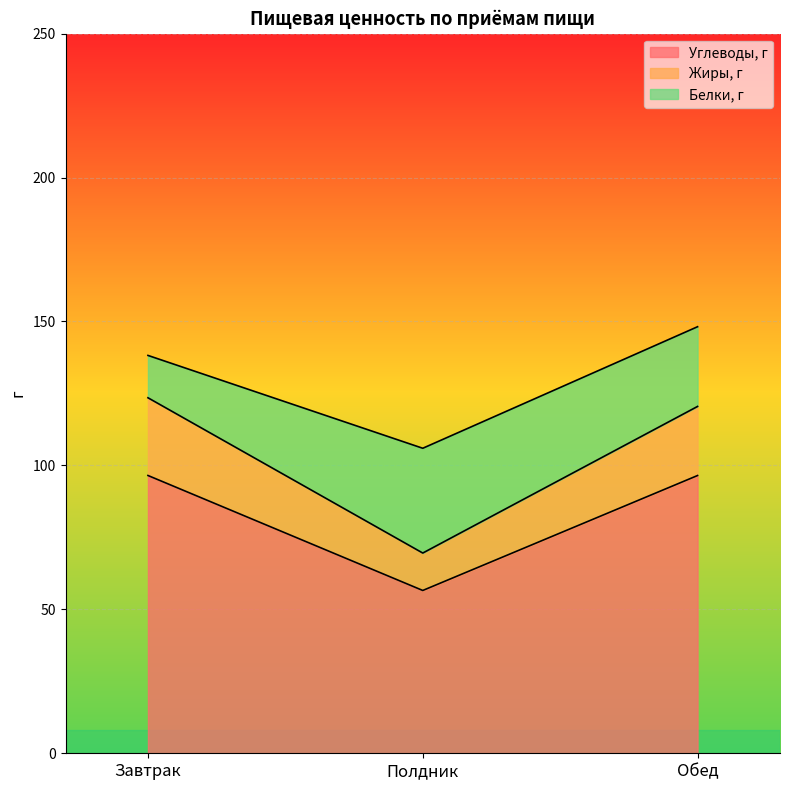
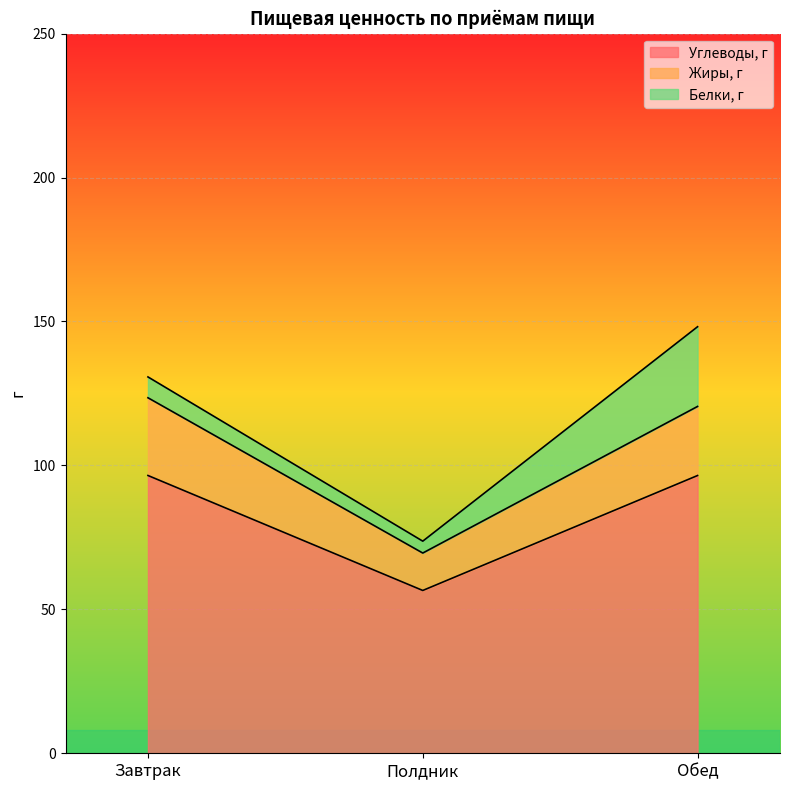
  {
    "Углеводы, г": {
      "Завтрак": 97,
      "Полдник": 57,
      "Обед": 96
    },
    "Жиры, г": {
      "Завтрак": 27,
      "Полдник": 13,
      "Обед": 24
    },
    "Белки, г": {
-     "Завтрак": 15,
-     "Полдник": 36,
+     "Завтрак": 7,
+     "Полдник": 4,
      "Обед": 28
    }
  }
